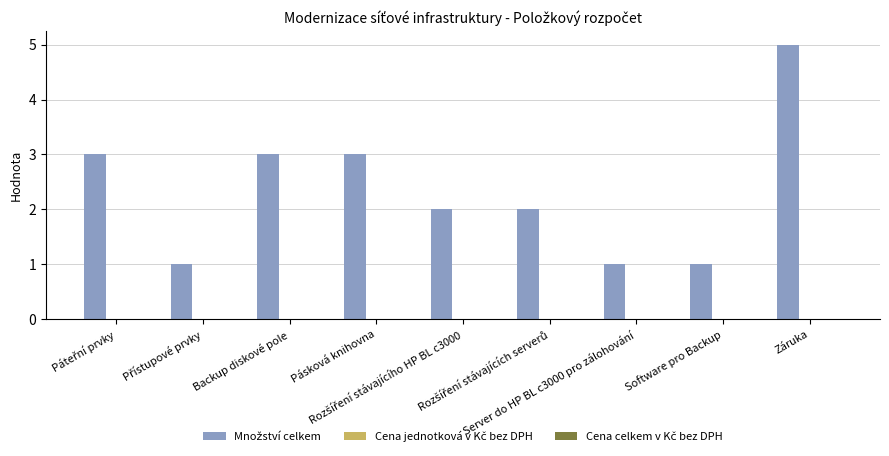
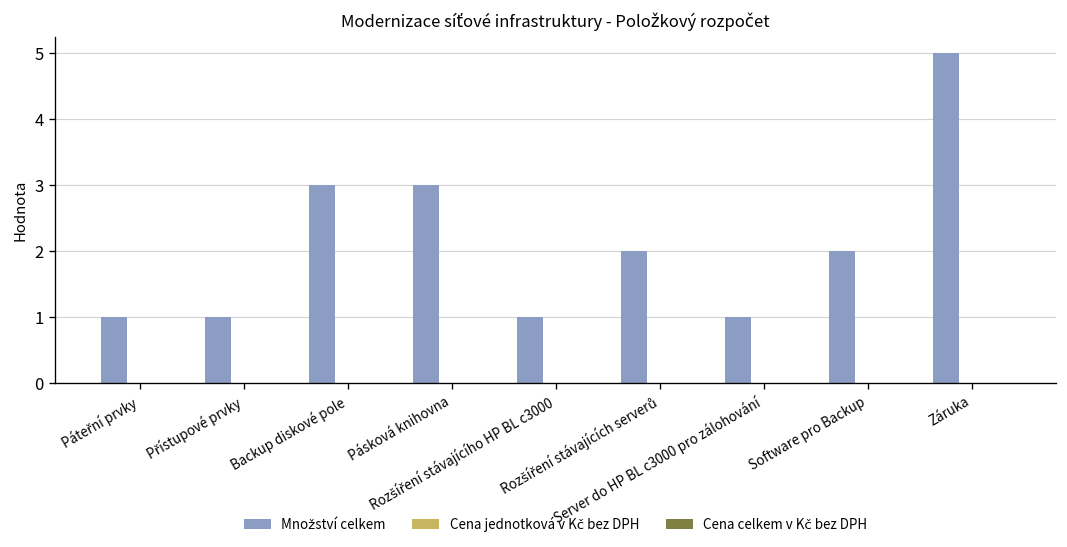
  {
    "Množství celkem": {
-     "Páteřní prvky": 3,
+     "Páteřní prvky": 1,
      "Přístupové prvky": 1,
      "Backup diskové pole": 3,
      "Pásková knihovna": 3,
-     "Rozšíření stávajícího HP BL c3000": 2,
+     "Rozšíření stávajícího HP BL c3000": 1,
      "Rozšíření stávajících serverů": 2,
      "Server do HP BL c3000 pro zálohování": 1,
-     "Software pro Backup": 1,
+     "Software pro Backup": 2,
      "Záruka": 5
    },
    "Cena jednotková v Kč bez DPH": {
      "Páteřní prvky": 0,
      "Přístupové prvky": 0,
      "Backup diskové pole": 0,
      "Pásková knihovna": 0,
      "Rozšíření stávajícího HP BL c3000": 0,
      "Rozšíření stávajících serverů": 0,
      "Server do HP BL c3000 pro zálohování": 0,
      "Software pro Backup": 0,
      "Záruka": 0
    },
    "Cena celkem v Kč bez DPH": {
      "Páteřní prvky": 0,
      "Přístupové prvky": 0,
      "Backup diskové pole": 0,
      "Pásková knihovna": 0,
      "Rozšíření stávajícího HP BL c3000": 0,
      "Rozšíření stávajících serverů": 0,
      "Server do HP BL c3000 pro zálohování": 0,
      "Software pro Backup": 0,
      "Záruka": 0
    }
  }
